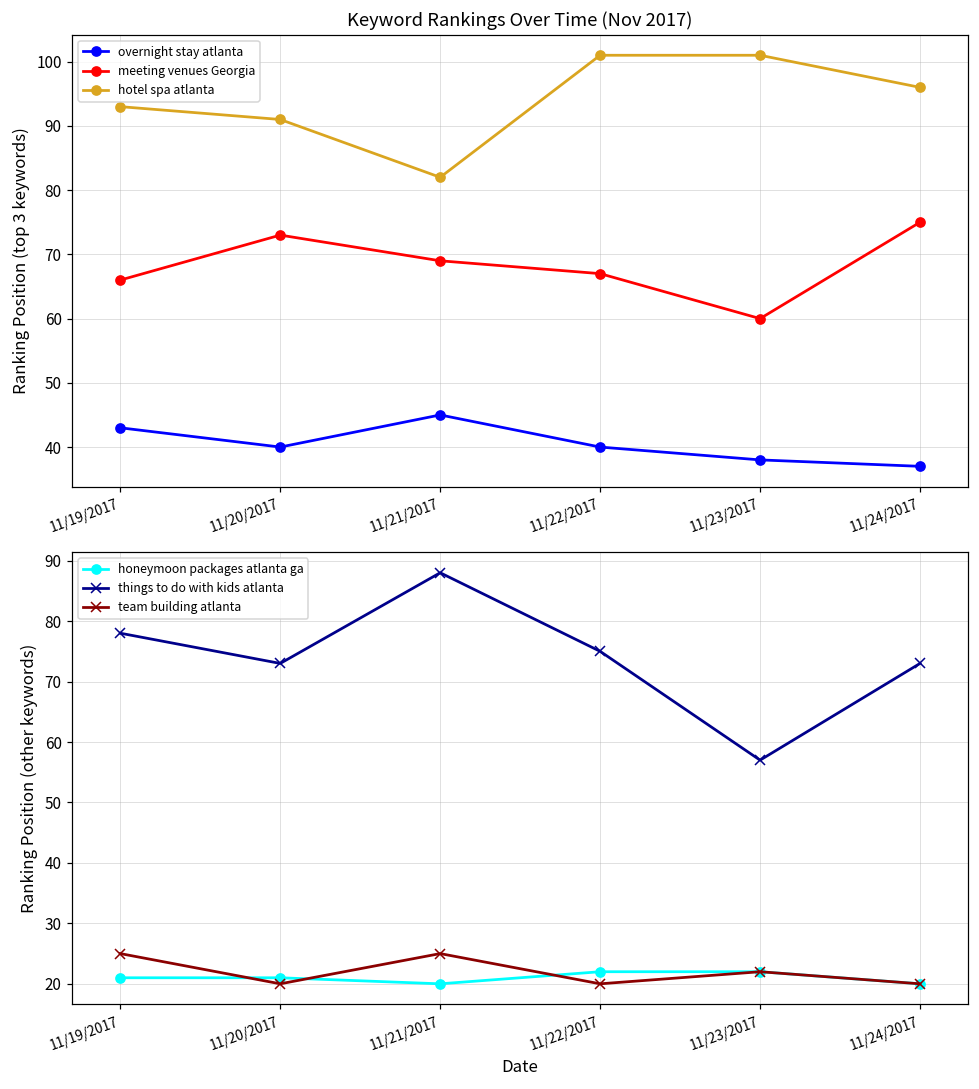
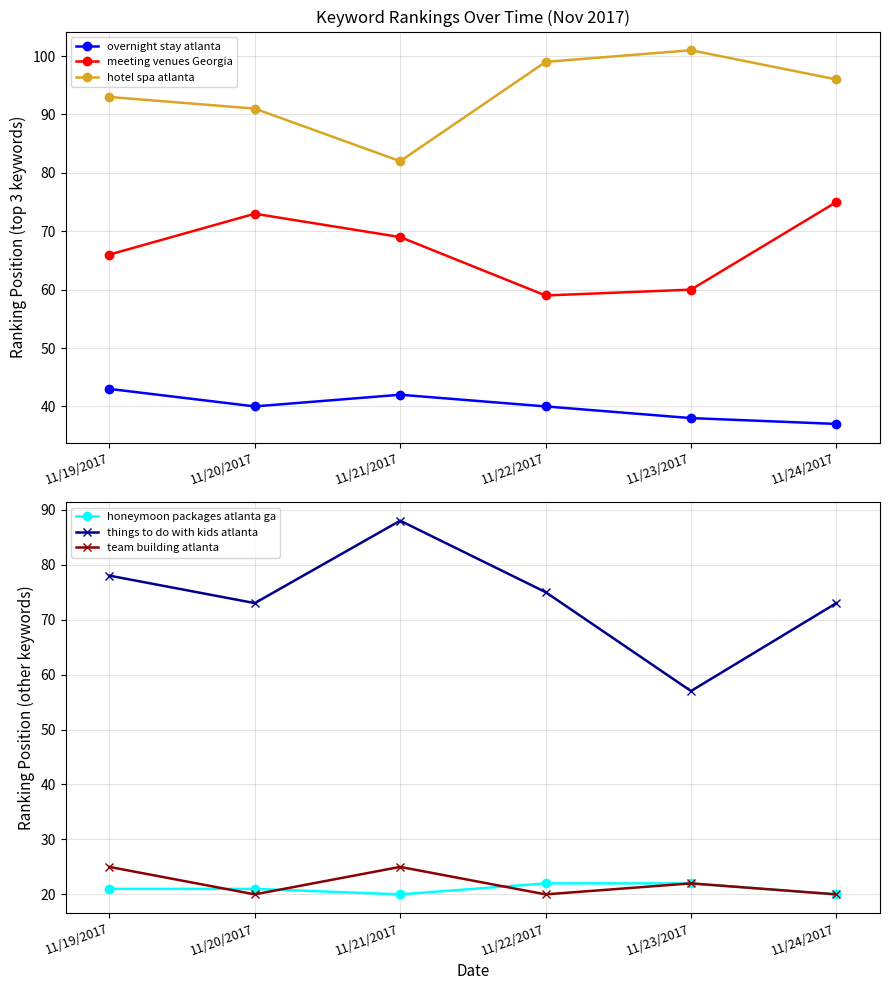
  {
    "Keyword Rankings Over Time (Nov 2017)": {
      "overnight stay atlanta": {
        "11/19/2017": 43,
        "11/20/2017": 40,
-       "11/21/2017": 45,
+       "11/21/2017": 42,
        "11/22/2017": 40,
        "11/23/2017": 38,
        "11/24/2017": 37
      },
      "meeting venues Georgia": {
        "11/19/2017": 66,
        "11/20/2017": 73,
        "11/21/2017": 69,
-       "11/22/2017": 67,
+       "11/22/2017": 59,
        "11/23/2017": 60,
        "11/24/2017": 75
      },
      "hotel spa atlanta": {
        "11/19/2017": 93,
        "11/20/2017": 91,
        "11/21/2017": 82,
-       "11/22/2017": 101,
+       "11/22/2017": 99,
        "11/23/2017": 101,
        "11/24/2017": 96
      }
    }
  }
